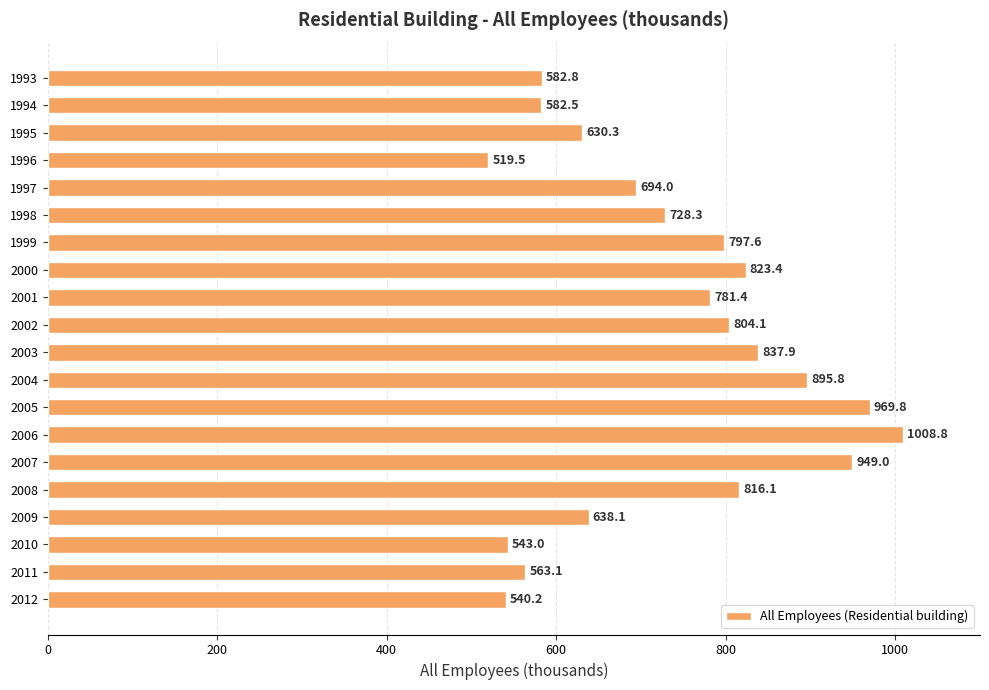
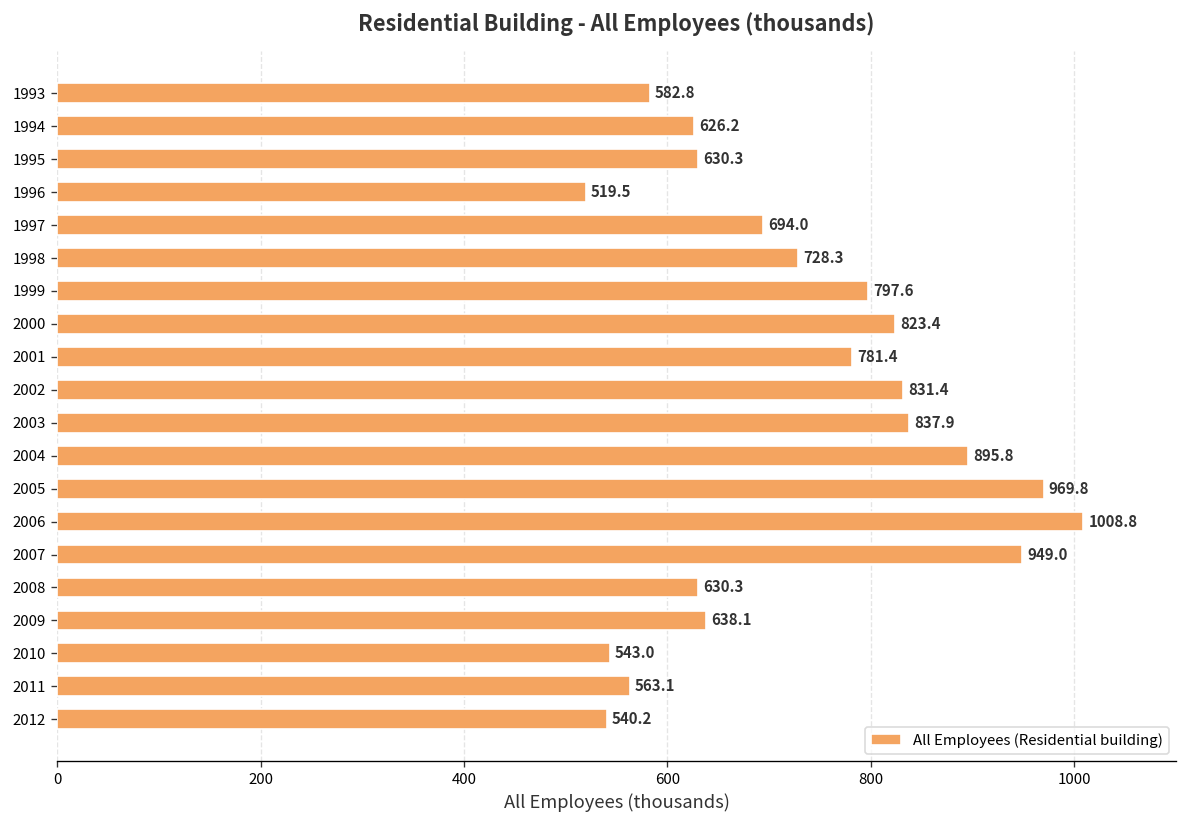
  {
    "1993": 582.8,
-   "1994": 582.5,
+   "1994": 626.2,
    "1995": 630.3,
    "1996": 519.5,
    "1997": 694.0,
    "1998": 728.3,
    "1999": 797.6,
    "2000": 823.4,
    "2001": 781.4,
-   "2002": 804.1,
+   "2002": 831.4,
    "2003": 837.9,
    "2004": 895.8,
    "2005": 969.8,
    "2006": 1008.8,
    "2007": 949.0,
-   "2008": 816.1,
+   "2008": 630.3,
    "2009": 638.1,
    "2010": 543.0,
    "2011": 563.1,
    "2012": 540.2
  }
